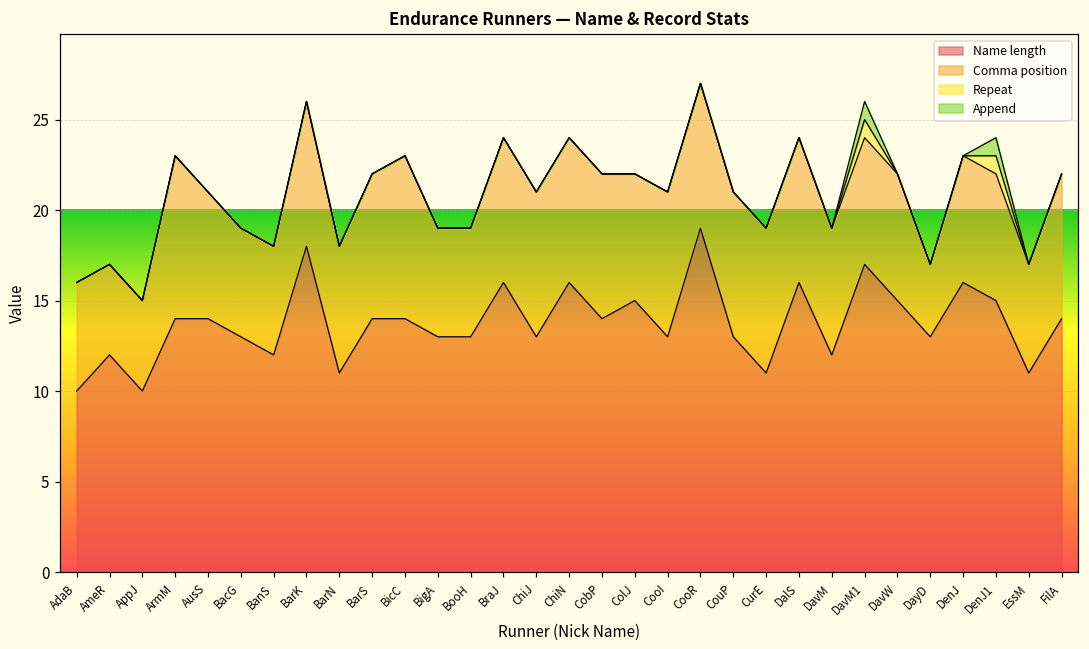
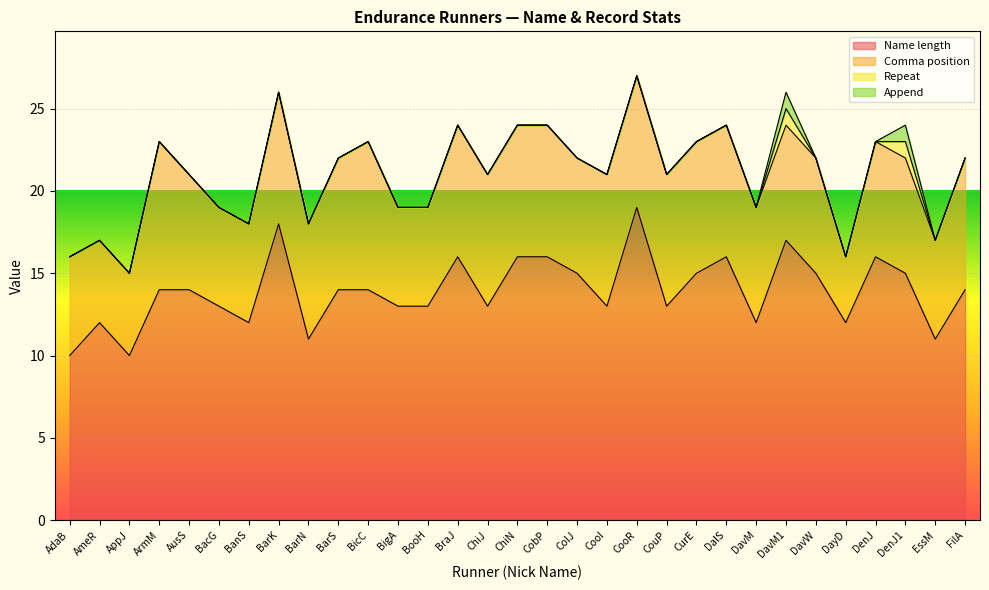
  {
    "Name length": {
      "AdaB": 10,
      "AmeR": 12,
      "AppJ": 10,
      "ArmM": 14,
      "AusS": 14,
      "BacG": 13,
      "BanS": 12,
      "BarK": 18,
      "BarN": 11,
      "BarS": 14,
      "BicC": 14,
      "BigA": 13,
      "BooH": 13,
      "BraJ": 16,
      "ChiJ": 13,
      "ChiN": 16,
-     "CobP": 14,
+     "CobP": 16,
      "ColJ": 15,
      "CooI": 13,
      "CooR": 19,
      "CouP": 13,
-     "CurE": 11,
+     "CurE": 15,
      "DalS": 16,
      "DavM": 12,
      "DavM1": 17,
      "DavW": 15,
-     "DayD": 13,
+     "DayD": 12,
      "DenJ": 16,
      "DenJ1": 15,
      "EssM": 11,
      "FilA": 14
    },
    "Append": {
      "DavM1": 1,
      "DenJ1": 1
    }
  }
